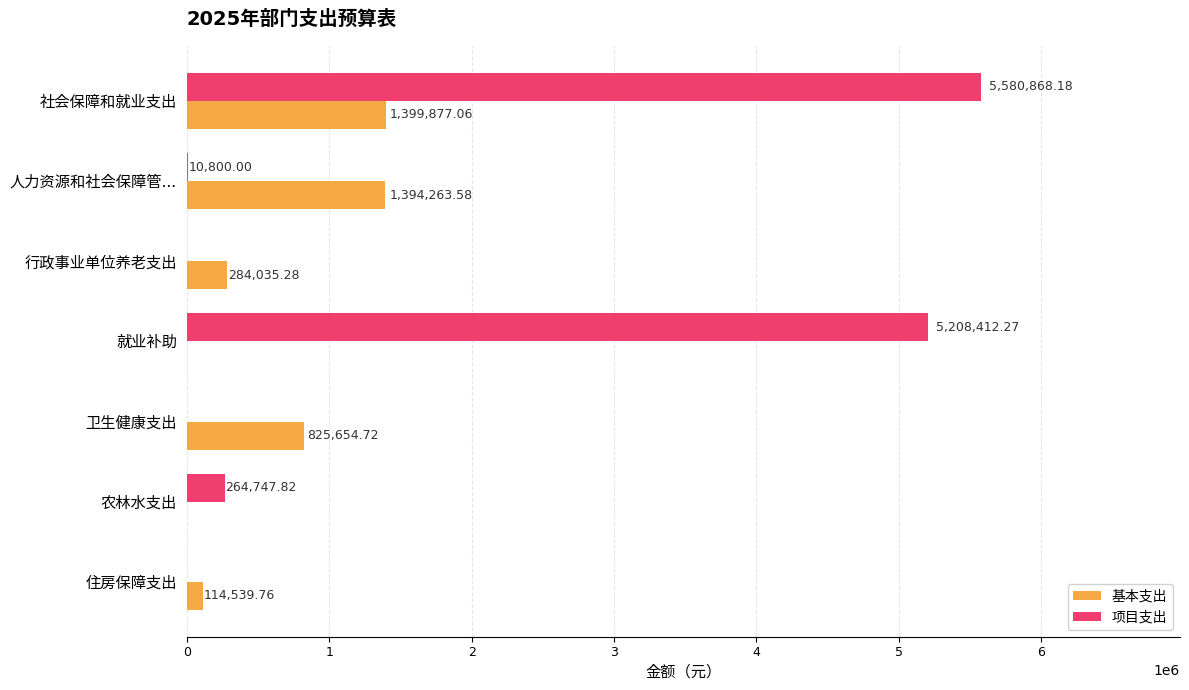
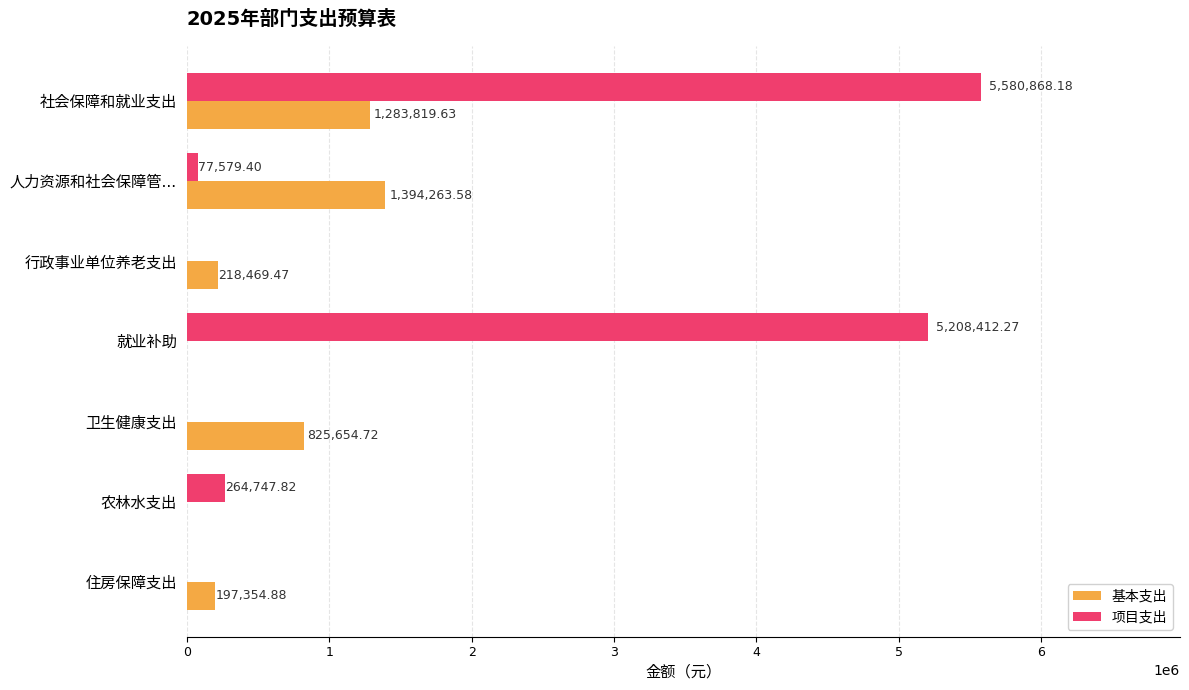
  {
    "基本支出": {
-     "社会保障和就业支出": "1,399,877.06",
+     "社会保障和就业支出": "1,283,819.63",
      "人力资源和社会保障管...": "1,394,263.58",
-     "行政事业单位养老支出": "284,035.28",
+     "行政事业单位养老支出": "218,469.47",
      "卫生健康支出": "825,654.72",
-     "住房保障支出": "114,539.76"
+     "住房保障支出": "197,354.88"
    },
    "项目支出": {
      "社会保障和就业支出": "5,580,868.18",
-     "人力资源和社会保障管...": "10,800.00",
+     "人力资源和社会保障管...": "77,579.40",
      "就业补助": "5,208,412.27",
      "农林水支出": "264,747.82"
    }
  }
